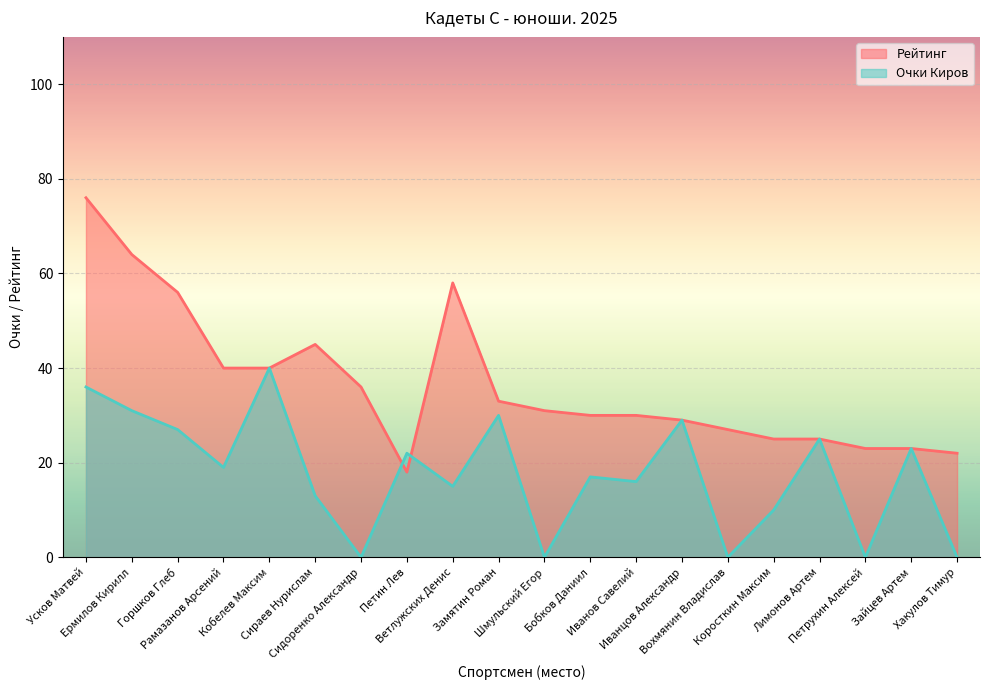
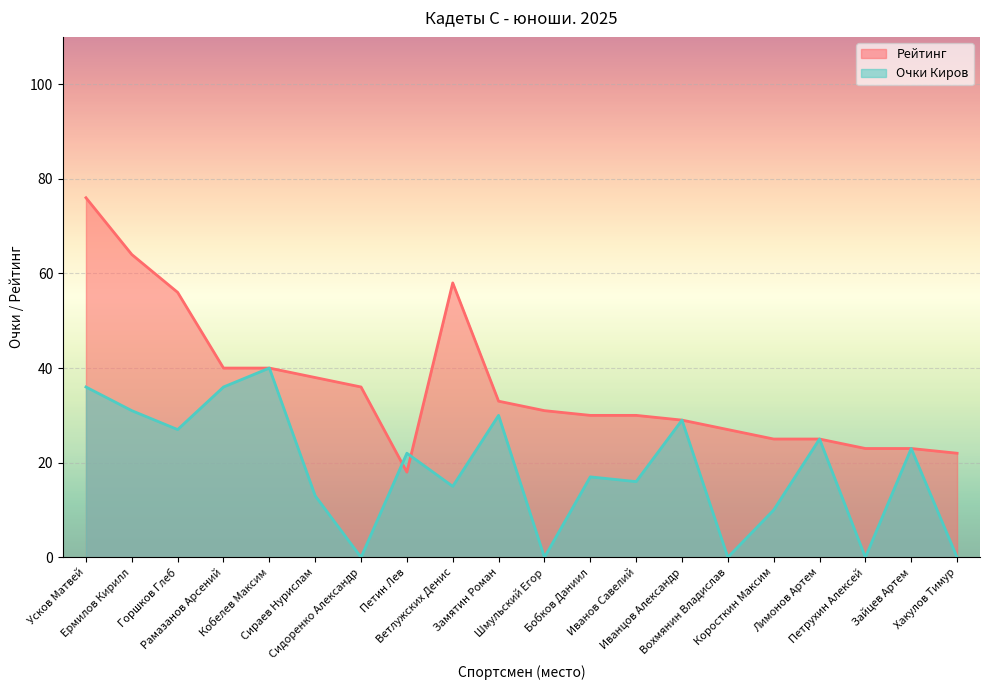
  {
    "Рейтинг": {
      "Усков Матвей": 76,
      "Ермилов Кирилл": 64,
      "Горшков Глеб": 56,
      "Рамазанов Арсений": 40,
-     "Сираев Нурислам": 45,
+     "Сираев Нурислам": 38,
      "Сидоренко Александр": 36,
      "Петин Лев": 18,
      "Ветлужских Денис": 58,
      "Замятин Роман": 33,
      "Шмульский Егор": 31,
      "Бобков Даниил": 30,
      "Иванов Савелий": 30,
      "Вохмянин Владислав": 27,
      "Коросткин Максим": 25,
      "Петрухин Алексей": 23,
      "Хакулов Тимур": 22
    },
    "Очки Киров": {
      "Усков Матвей": 36,
      "Ермилов Кирилл": 31,
      "Горшков Глеб": 27,
-     "Рамазанов Арсений": 19,
+     "Рамазанов Арсений": 36,
      "Сираев Нурислам": 13,
      "Сидоренко Александр": 0,
      "Петин Лев": 22,
      "Ветлужских Денис": 15,
      "Замятин Роман": 30,
      "Шмульский Егор": 0,
      "Бобков Даниил": 17,
      "Иванов Савелий": 16,
      "Вохмянин Владислав": 0,
      "Коросткин Максим": 10,
      "Петрухин Алексей": 0,
      "Хакулов Тимур": 0
    }
  }
